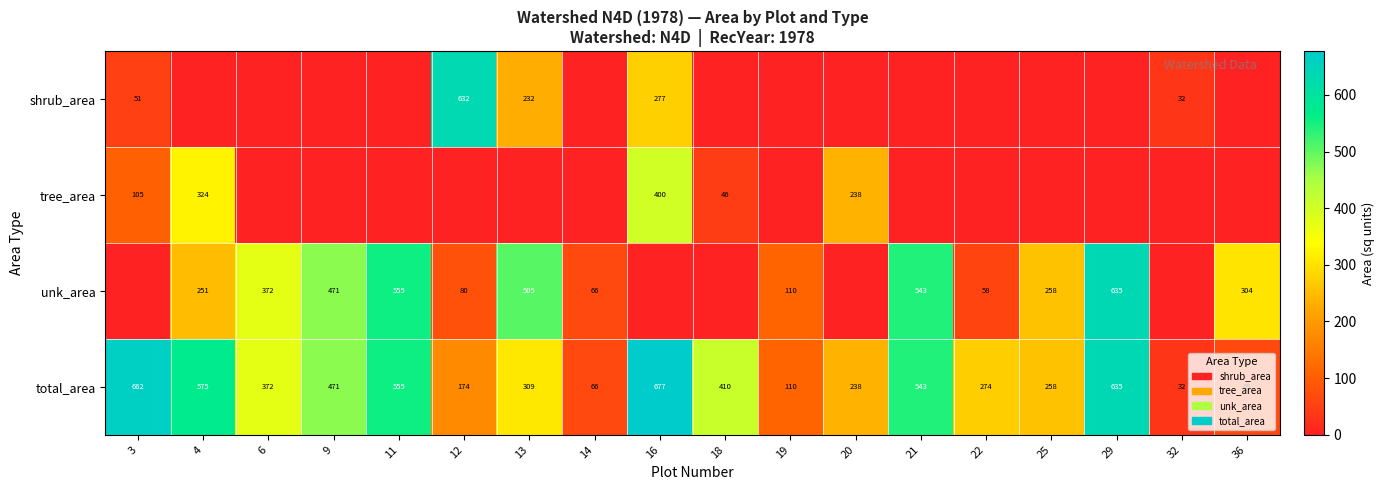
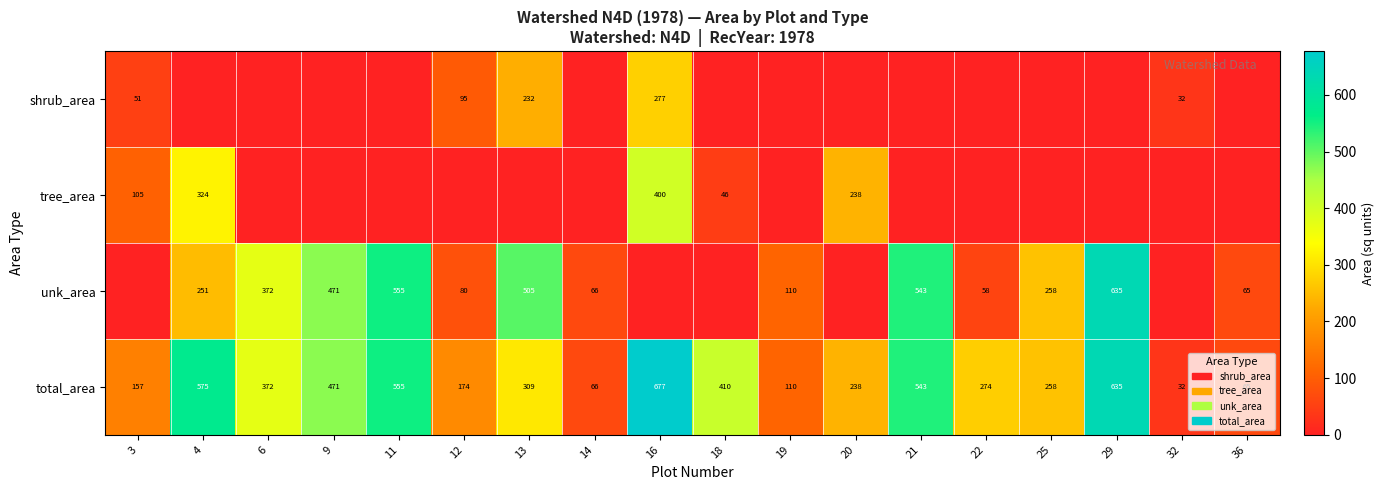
  {
    "shrub_area": {
      "3": 51,
-     "12": 632,
+     "12": 95,
      "13": 232,
      "16": 277
    },
    "tree_area": {
      "3": 105,
      "4": 324,
      "16": 400,
      "18": 46,
      "20": 238
    },
    "unk_area": {
      "4": 251,
      "6": 372,
      "9": 471,
      "11": 555,
      "12": 80,
      "13": 505,
      "14": 66,
      "19": 110,
      "21": 543,
      "22": 58,
      "25": 258,
      "29": 635,
-     "36": 304
+     "36": 65
    },
    "total_area": {
-     "3": 662,
+     "3": 157,
      "4": 575,
      "6": 372,
      "9": 471,
      "11": 555,
      "12": 174,
      "13": 309,
      "14": 66,
      "16": 677,
      "18": 410,
      "19": 110,
      "20": 238,
      "21": 543,
      "22": 274,
      "25": 258,
      "29": 635,
      "32": 32
    }
  }
